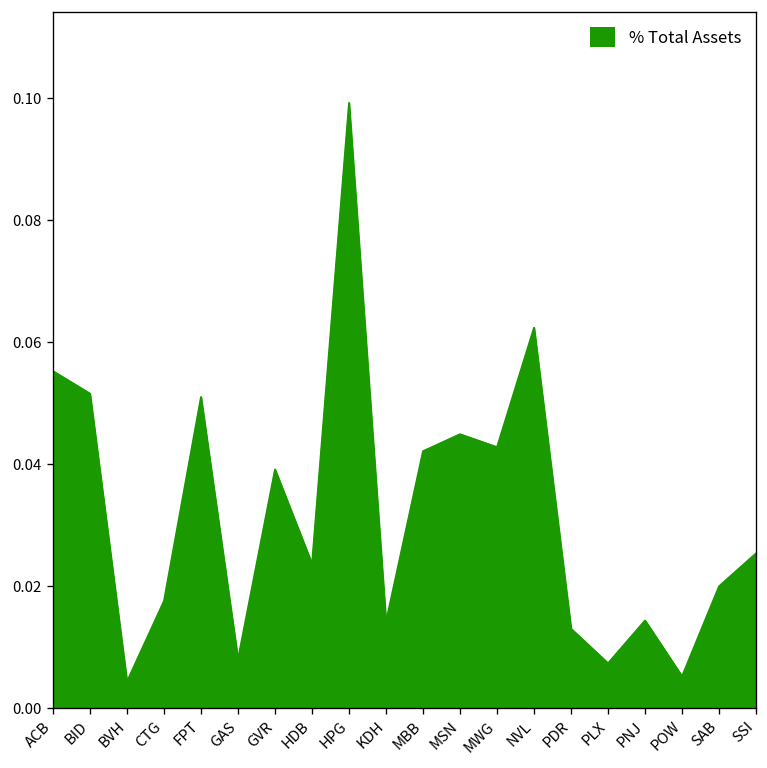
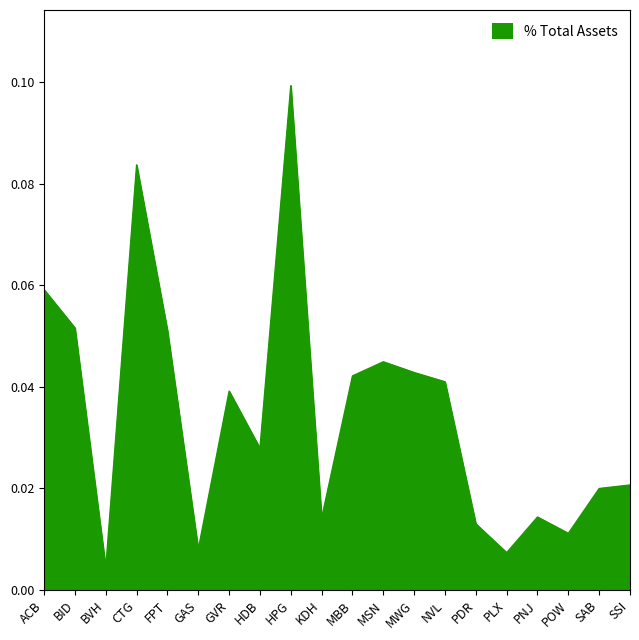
  {
-   "ACB": 0.055,
+   "ACB": 0.059,
    "BID": 0.052,
    "BVH": 0.004,
-   "CTG": 0.018,
+   "CTG": 0.084,
    "FPT": 0.051,
    "GAS": 0.008,
    "GVR": 0.039,
-   "HDB": 0.024,
+   "HDB": 0.028,
    "HPG": 0.099,
    "KDH": 0.014,
    "MBB": 0.042,
    "MSN": 0.045,
    "MWG": 0.043,
-   "NVL": 0.062,
+   "NVL": 0.041,
    "PDR": 0.013,
    "PLX": 0.007,
    "PNJ": 0.014,
-   "POW": 0.005,
+   "POW": 0.011,
    "SAB": 0.020,
-   "SSI": 0.025
+   "SSI": 0.021
  }
